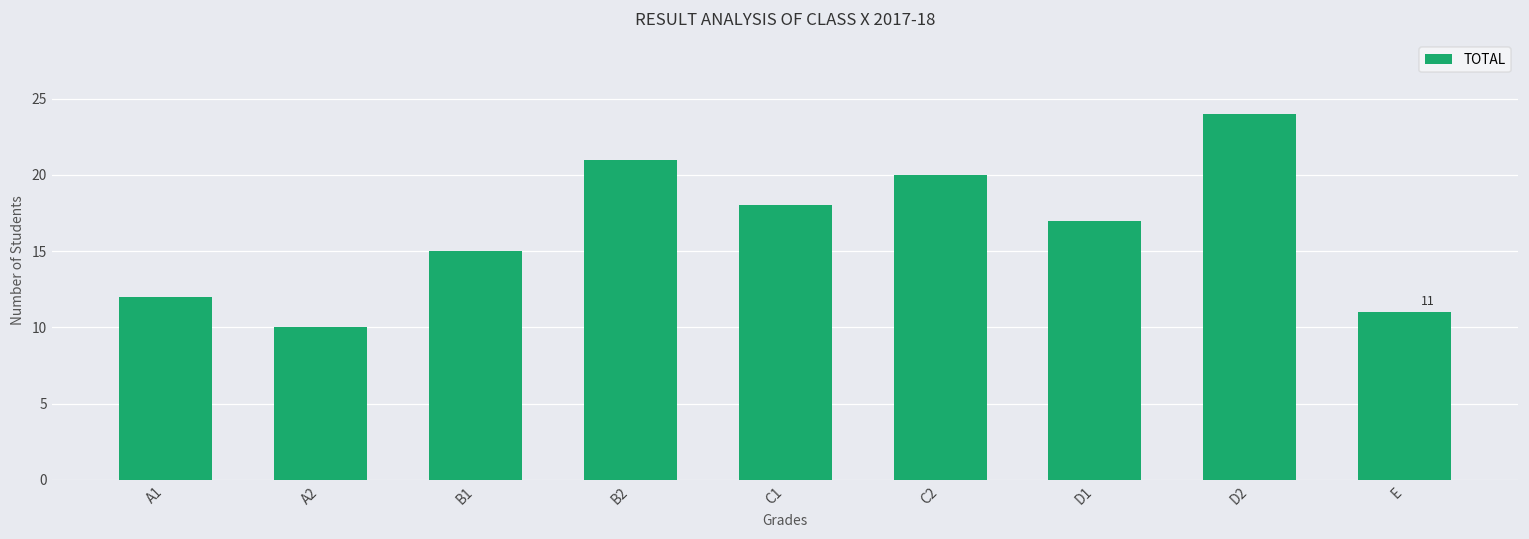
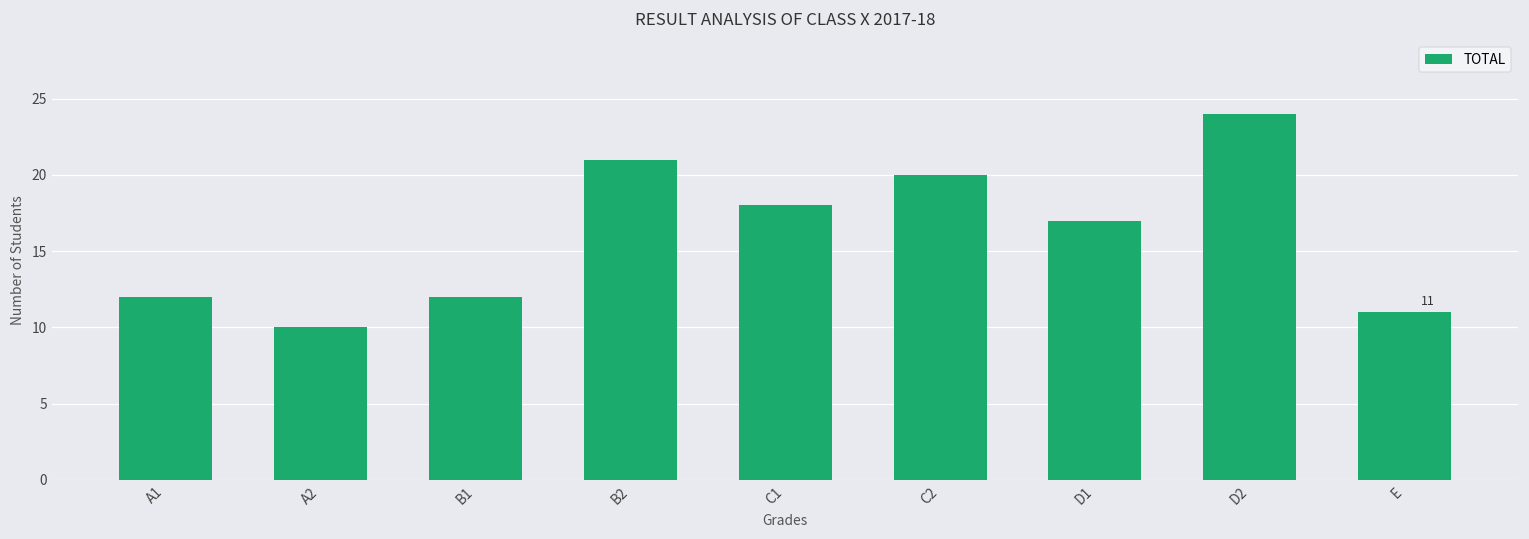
  {
    "A1": 12,
    "A2": 10,
-   "B1": 15,
+   "B1": 12,
    "B2": 21,
    "C1": 18,
    "C2": 20,
    "D1": 17,
    "D2": 24
  }
